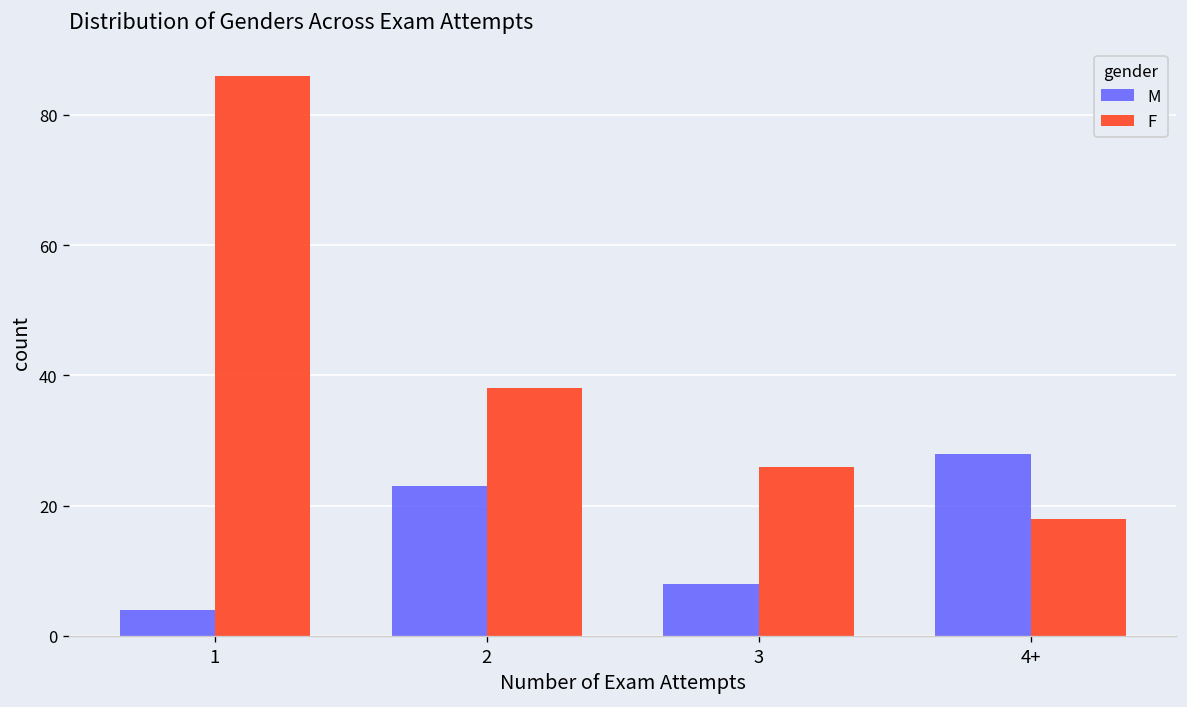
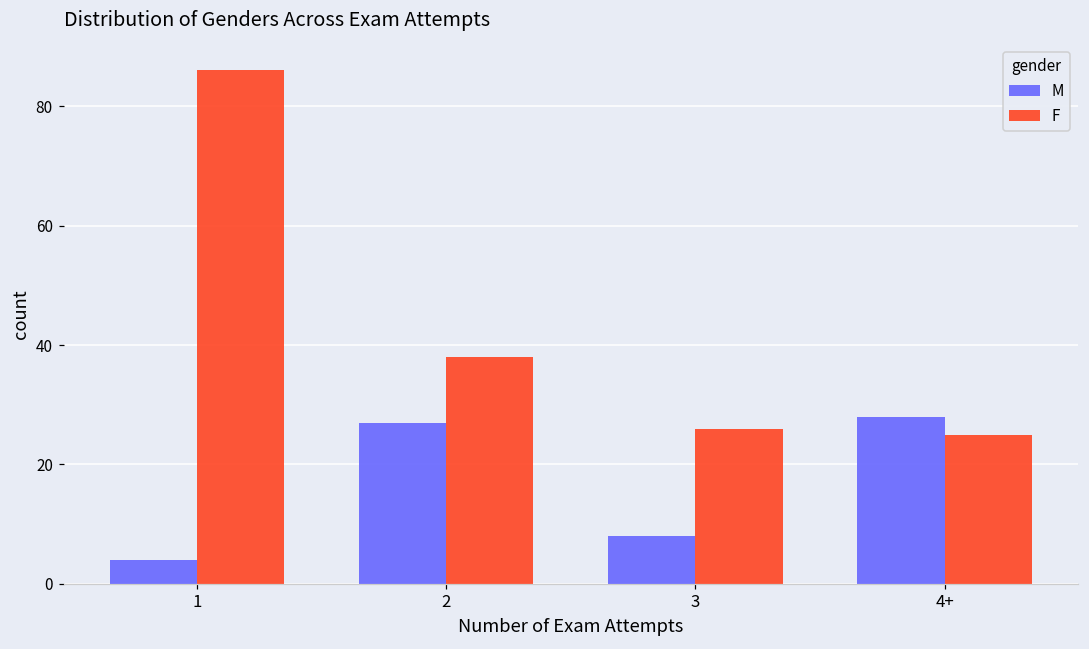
  {
    "M": {
      "1": 4,
-     "2": 23,
+     "2": 27,
      "3": 8,
      "4+": 28
    },
    "F": {
      "1": 86,
      "2": 38,
      "3": 26,
-     "4+": 18
+     "4+": 25
    }
  }
